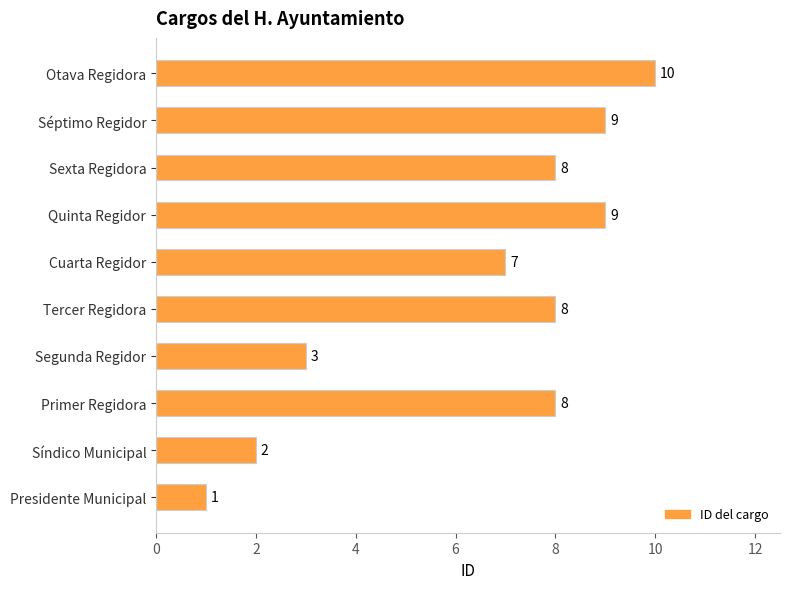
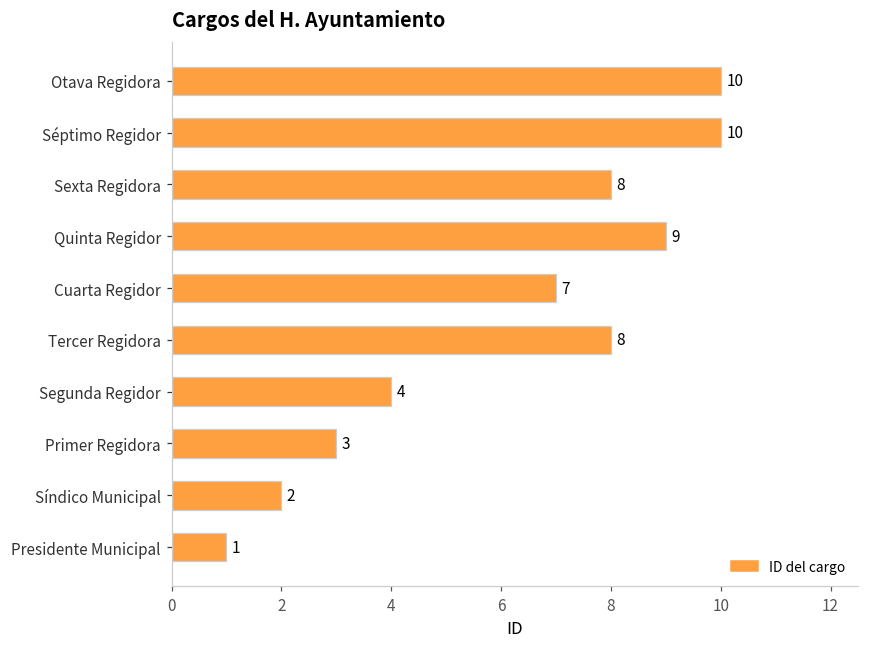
  {
    "Otava Regidora": 10,
-   "Séptimo Regidor": 9,
+   "Séptimo Regidor": 10,
    "Sexta Regidora": 8,
    "Quinta Regidor": 9,
    "Cuarta Regidor": 7,
    "Tercer Regidora": 8,
-   "Segunda Regidor": 3,
-   "Primer Regidora": 8,
+   "Segunda Regidor": 4,
+   "Primer Regidora": 3,
    "Síndico Municipal": 2,
    "Presidente Municipal": 1
  }
